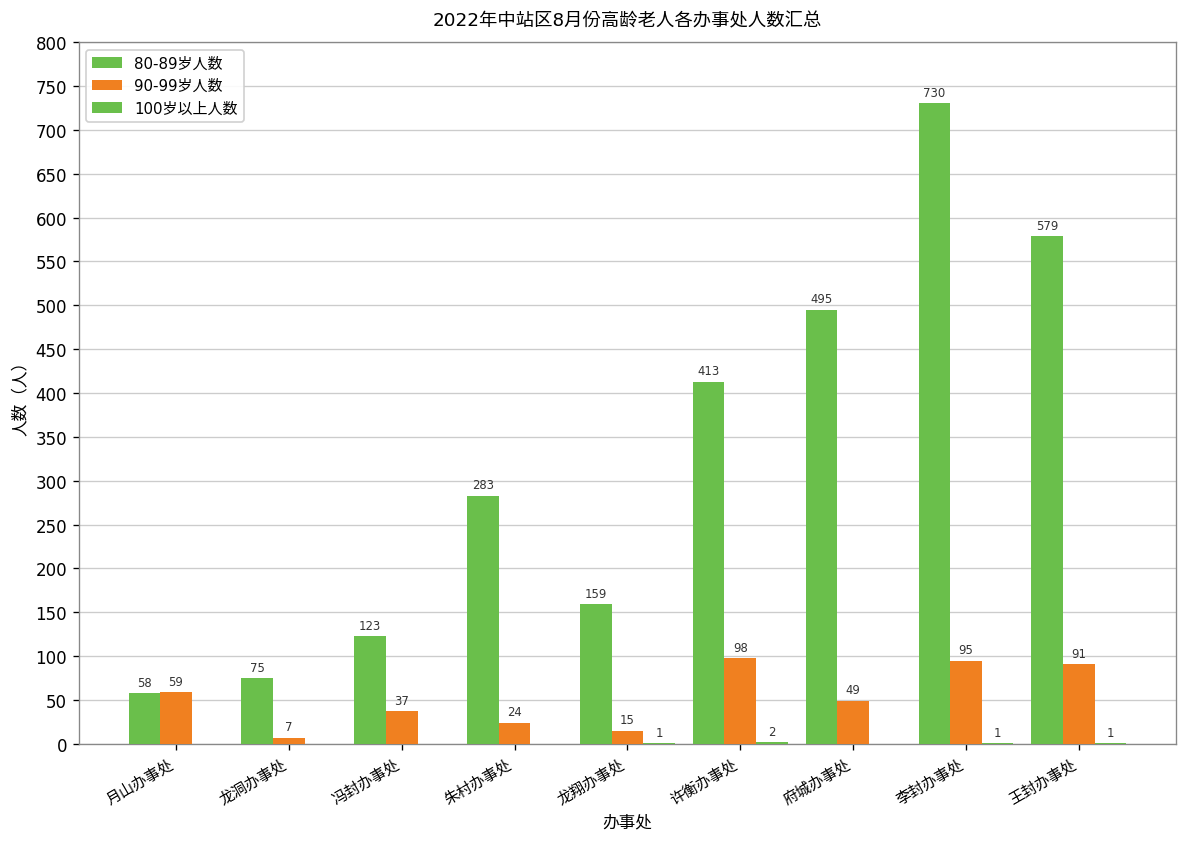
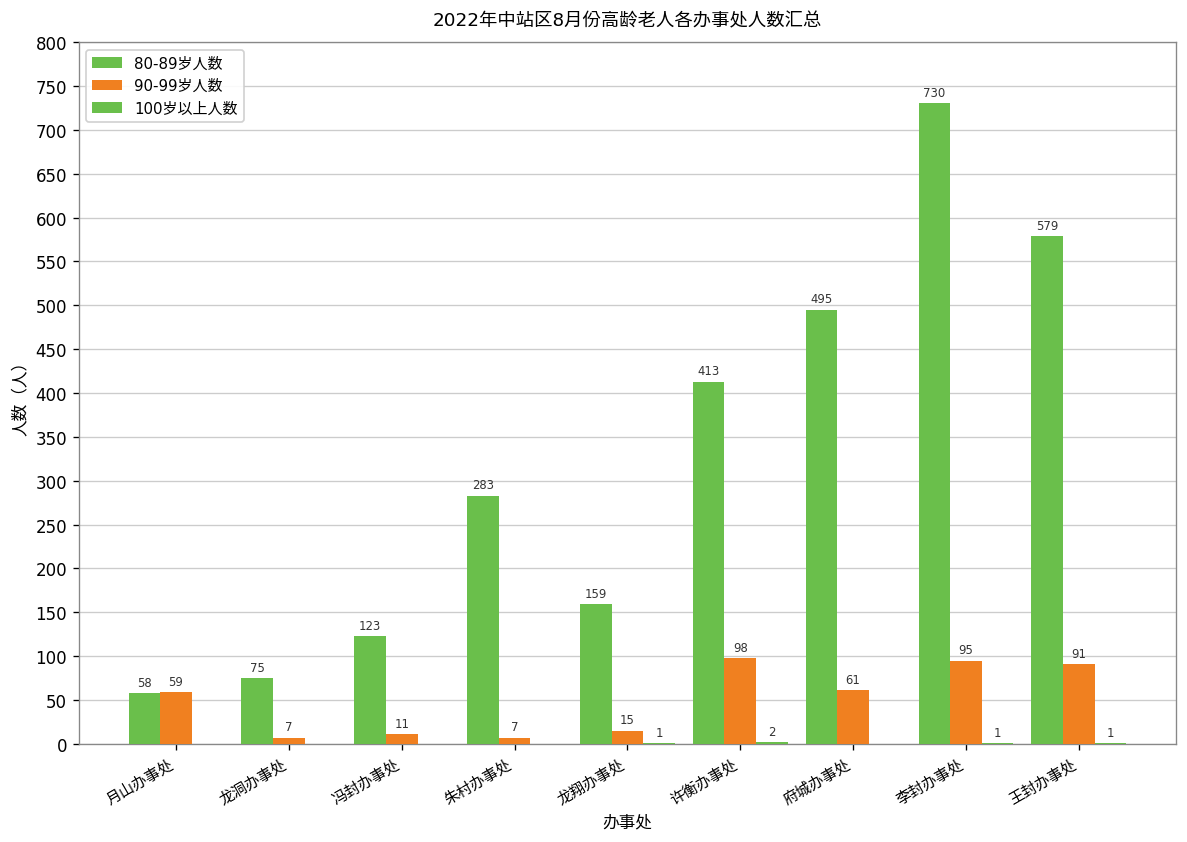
  {
    "90-99岁人数": {
      "月山办事处": 59,
      "龙洞办事处": 7,
-     "冯封办事处": 37,
-     "朱村办事处": 24,
+     "冯封办事处": 11,
+     "朱村办事处": 7,
      "龙翔办事处": 15,
      "许衡办事处": 98,
-     "府城办事处": 49,
+     "府城办事处": 61,
      "李封办事处": 95,
      "王封办事处": 91
    }
  }
